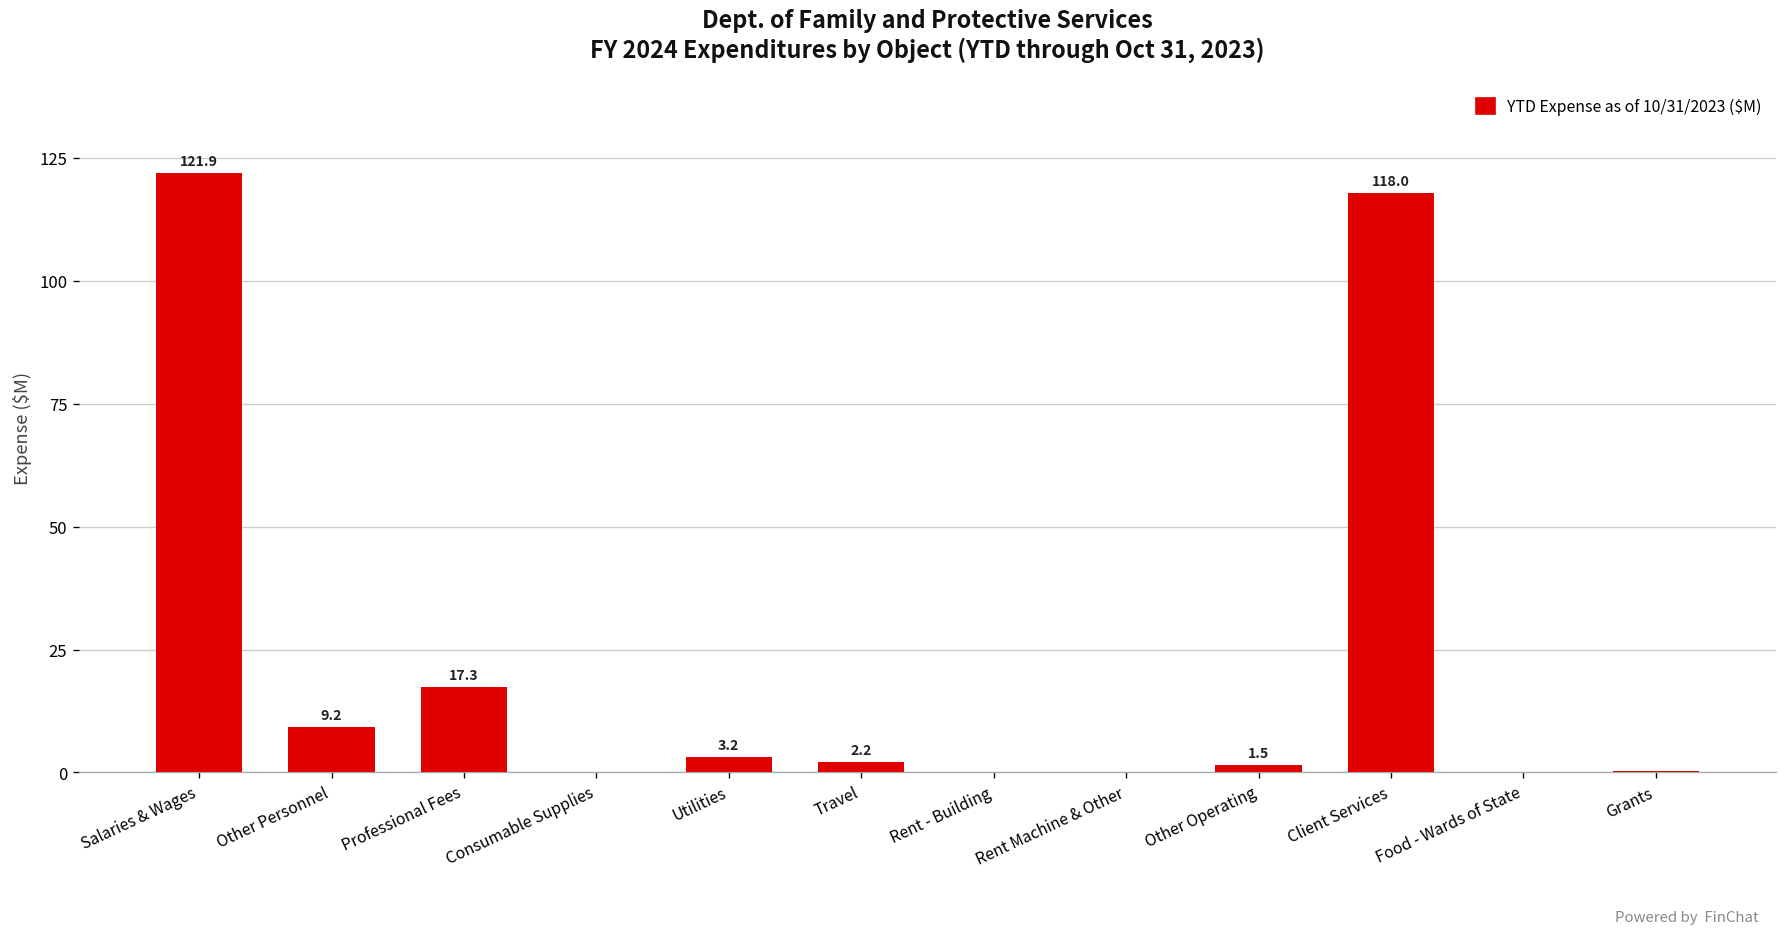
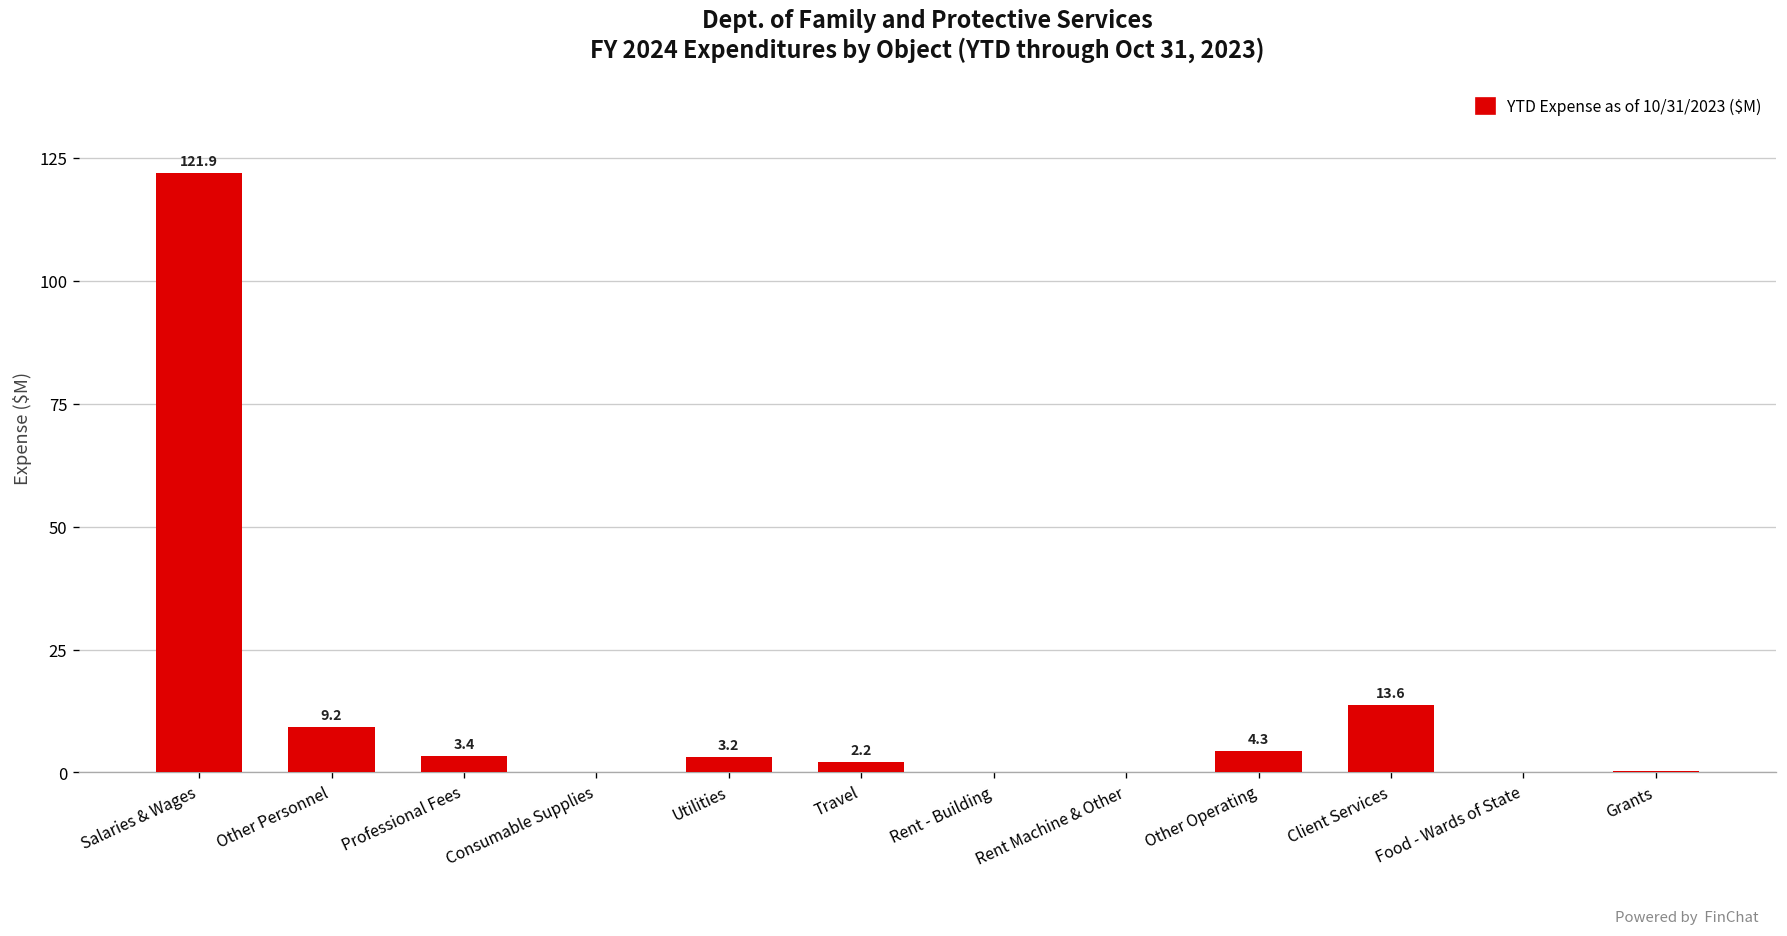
  {
    "Salaries & Wages": 121.9,
    "Other Personnel": 9.2,
-   "Professional Fees": 17.3,
+   "Professional Fees": 3.4,
    "Utilities": 3.2,
    "Travel": 2.2,
-   "Other Operating": 1.5,
-   "Client Services": 118.0
+   "Other Operating": 4.3,
+   "Client Services": 13.6
  }
